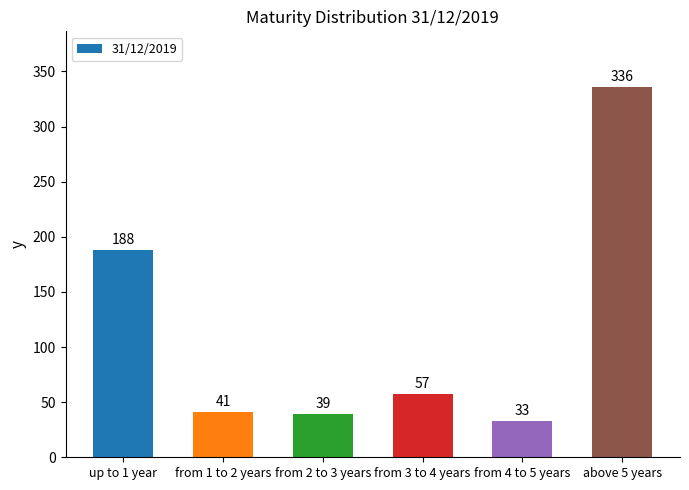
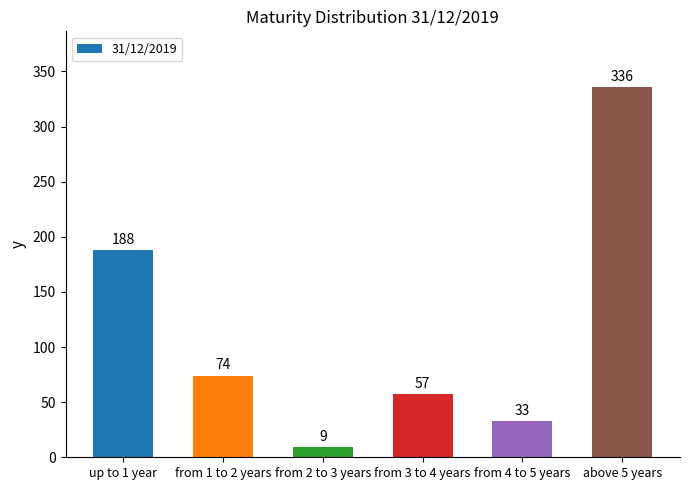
  {
    "up to 1 year": 188,
-   "from 1 to 2 years": 41,
-   "from 2 to 3 years": 39,
+   "from 1 to 2 years": 74,
+   "from 2 to 3 years": 9,
    "from 3 to 4 years": 57,
    "from 4 to 5 years": 33,
    "above 5 years": 336
  }
